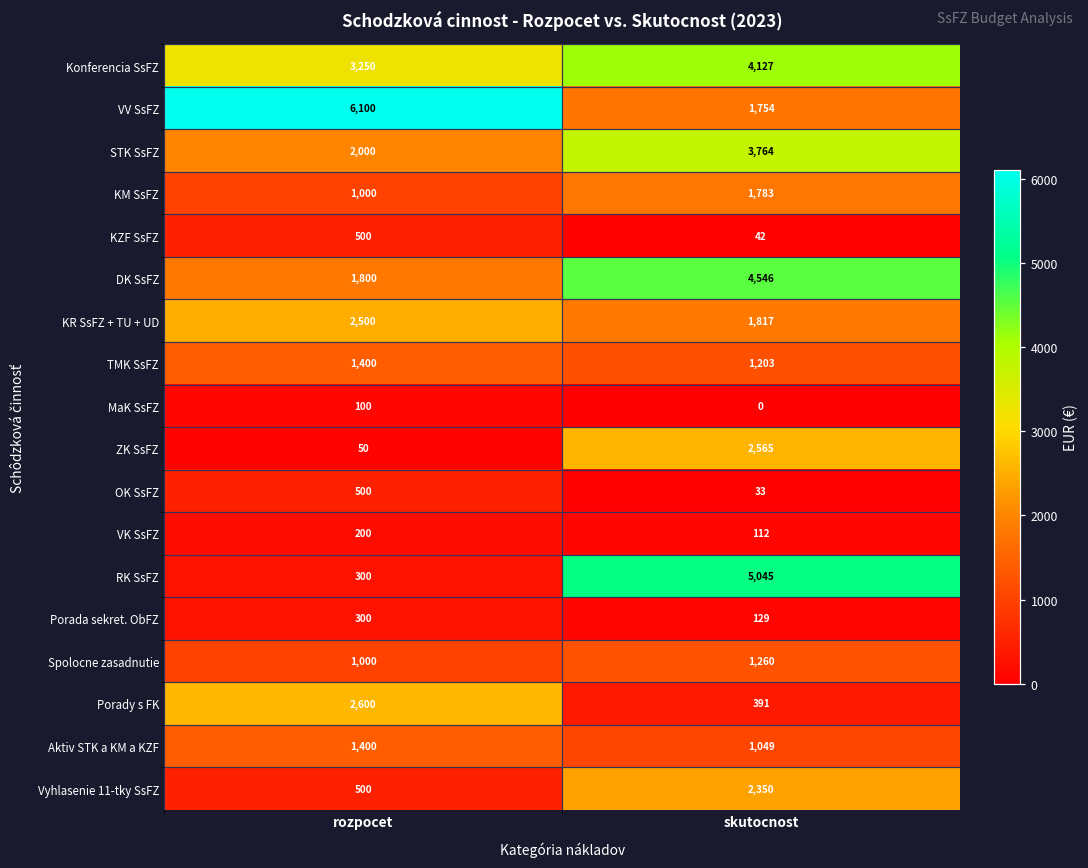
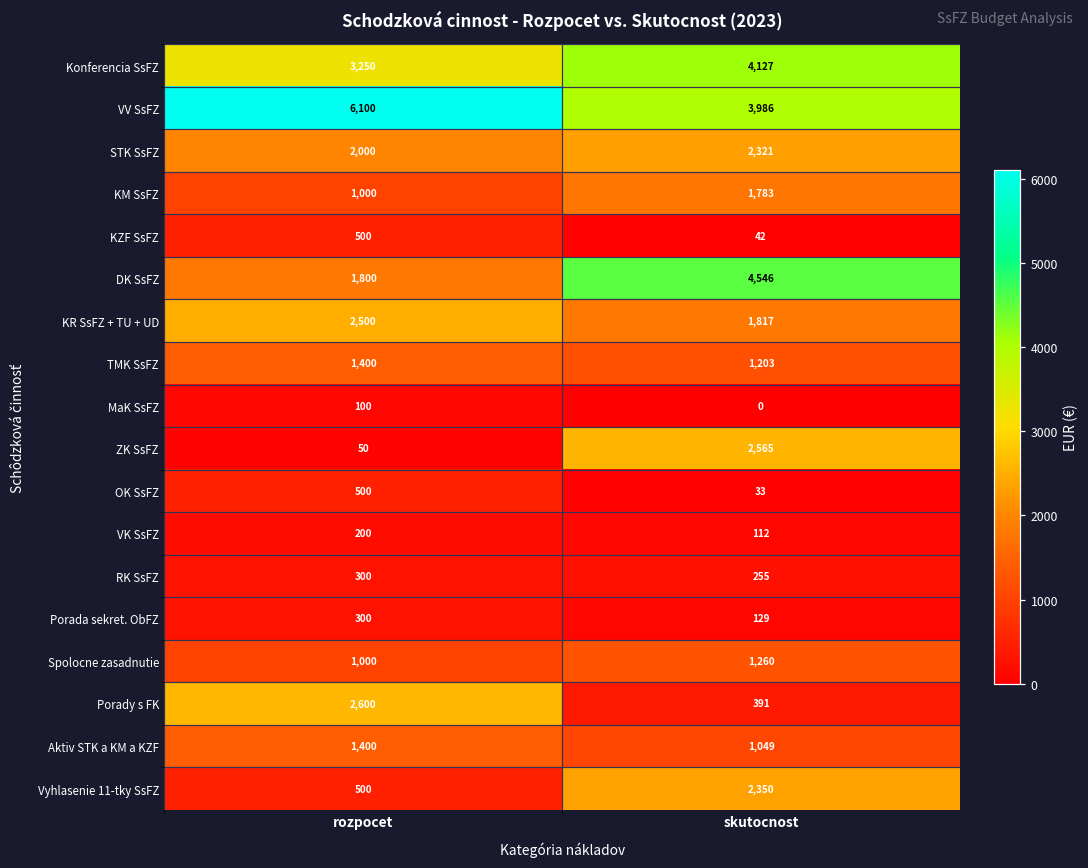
  {
    "Konferencia SsFZ": {
      "rozpocet": "3,250",
      "skutocnost": "4,127"
    },
    "VV SsFZ": {
      "rozpocet": "6,100",
-     "skutocnost": "1,754"
+     "skutocnost": "3,986"
    },
    "STK SsFZ": {
      "rozpocet": "2,000",
-     "skutocnost": "3,764"
+     "skutocnost": "2,321"
    },
    "KM SsFZ": {
      "rozpocet": "1,000",
      "skutocnost": "1,783"
    },
    "KZF SsFZ": {
      "rozpocet": "500",
      "skutocnost": "42"
    },
    "DK SsFZ": {
      "rozpocet": "1,800",
      "skutocnost": "4,546"
    },
    "KR SsFZ + TU + UD": {
      "rozpocet": "2,500",
      "skutocnost": "1,817"
    },
    "TMK SsFZ": {
      "rozpocet": "1,400",
      "skutocnost": "1,203"
    },
    "MaK SsFZ": {
      "rozpocet": "100",
      "skutocnost": "0"
    },
    "ZK SsFZ": {
      "rozpocet": "50",
      "skutocnost": "2,565"
    },
    "OK SsFZ": {
      "rozpocet": "500",
      "skutocnost": "33"
    },
    "VK SsFZ": {
      "rozpocet": "200",
      "skutocnost": "112"
    },
    "RK SsFZ": {
      "rozpocet": "300",
-     "skutocnost": "5,045"
+     "skutocnost": "255"
    },
    "Porada sekret. ObFZ": {
      "rozpocet": "300",
      "skutocnost": "129"
    },
    "Spolocne zasadnutie": {
      "rozpocet": "1,000",
      "skutocnost": "1,260"
    },
    "Porady s FK": {
      "rozpocet": "2,600",
      "skutocnost": "391"
    },
    "Aktiv STK a KM a KZF": {
      "rozpocet": "1,400",
      "skutocnost": "1,049"
    },
    "Vyhlasenie 11-tky SsFZ": {
      "rozpocet": "500",
      "skutocnost": "2,350"
    }
  }
